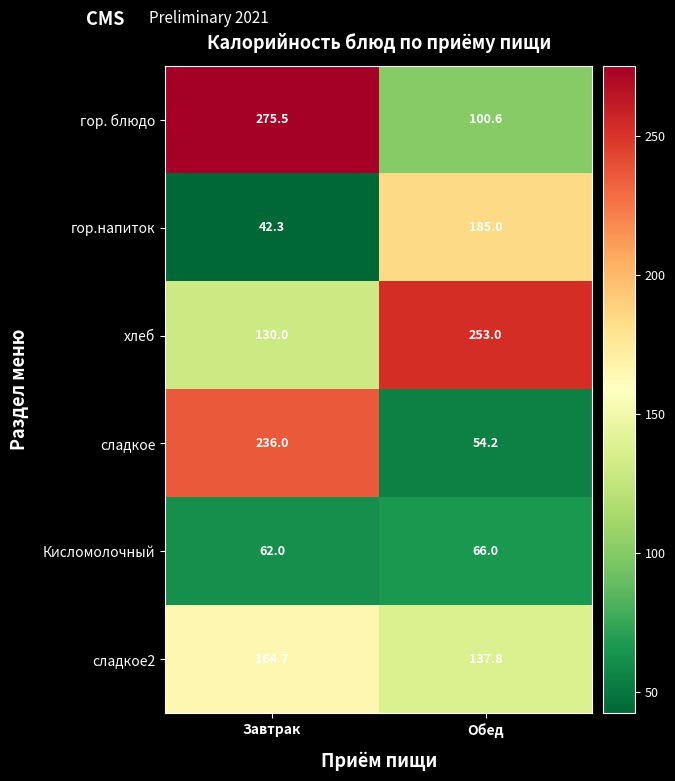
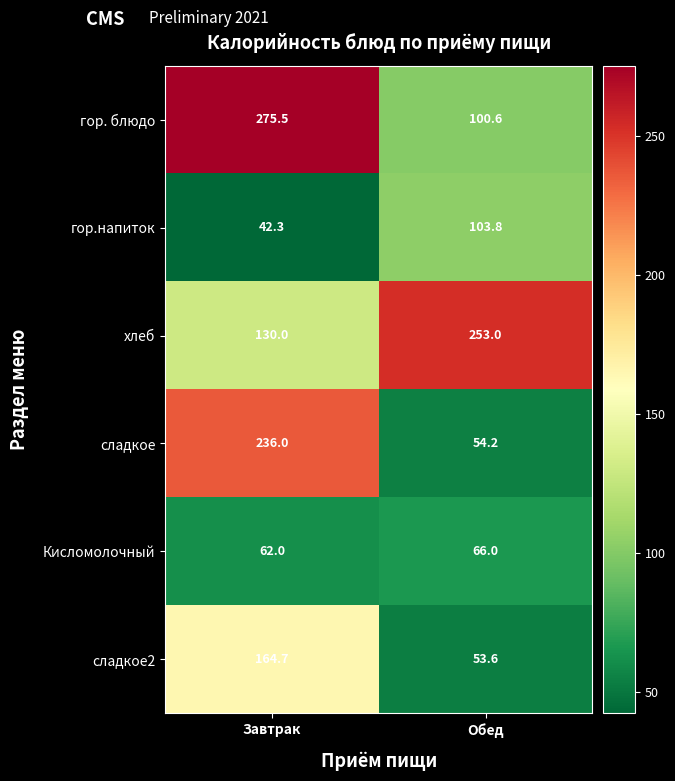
  {
    "гор. блюдо": {
      "Завтрак": 275.5,
      "Обед": 100.6
    },
    "гор.напиток": {
      "Завтрак": 42.3,
-     "Обед": 185.0
+     "Обед": 103.8
    },
    "хлеб": {
      "Завтрак": 130.0,
      "Обед": 253.0
    },
    "сладкое": {
      "Завтрак": 236.0,
      "Обед": 54.2
    },
    "Кисломолочный": {
      "Завтрак": 62.0,
      "Обед": 66.0
    },
    "сладкое2": {
      "Завтрак": 164.7,
-     "Обед": 137.8
+     "Обед": 53.6
    }
  }
